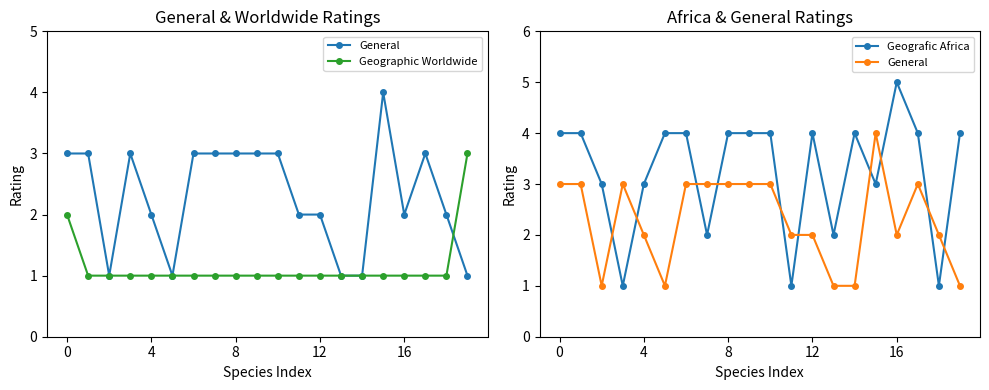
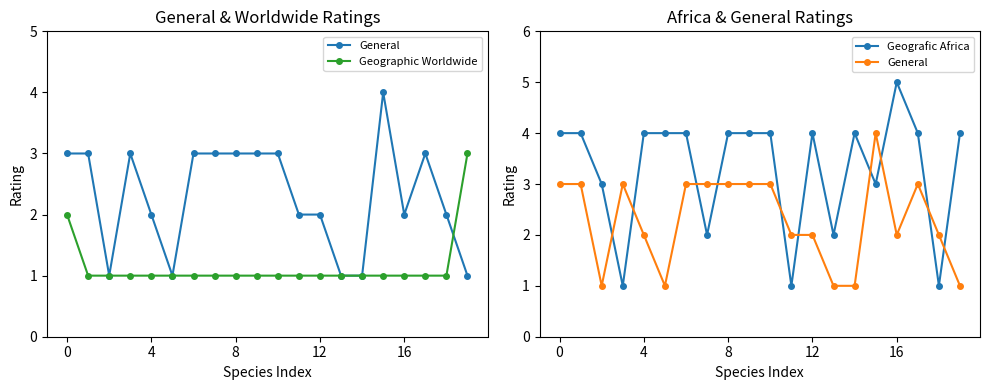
  {
    "General & Worldwide Ratings": {
      "Geographic Worldwide": {
        "0": 2.0,
        "4": 1.0,
        "8": 1.0,
        "12": 1.0,
        "16": 1.0
      }
    },
    "Africa & General Ratings": {
      "Geografic Africa": {
        "0": 4,
-       "4": 3,
+       "4": 4,
        "8": 4,
        "12": 4,
        "16": 5
      },
      "General": {
        "0": 3,
        "4": 2,
        "8": 3,
        "12": 2,
        "16": 2
      }
    }
  }
